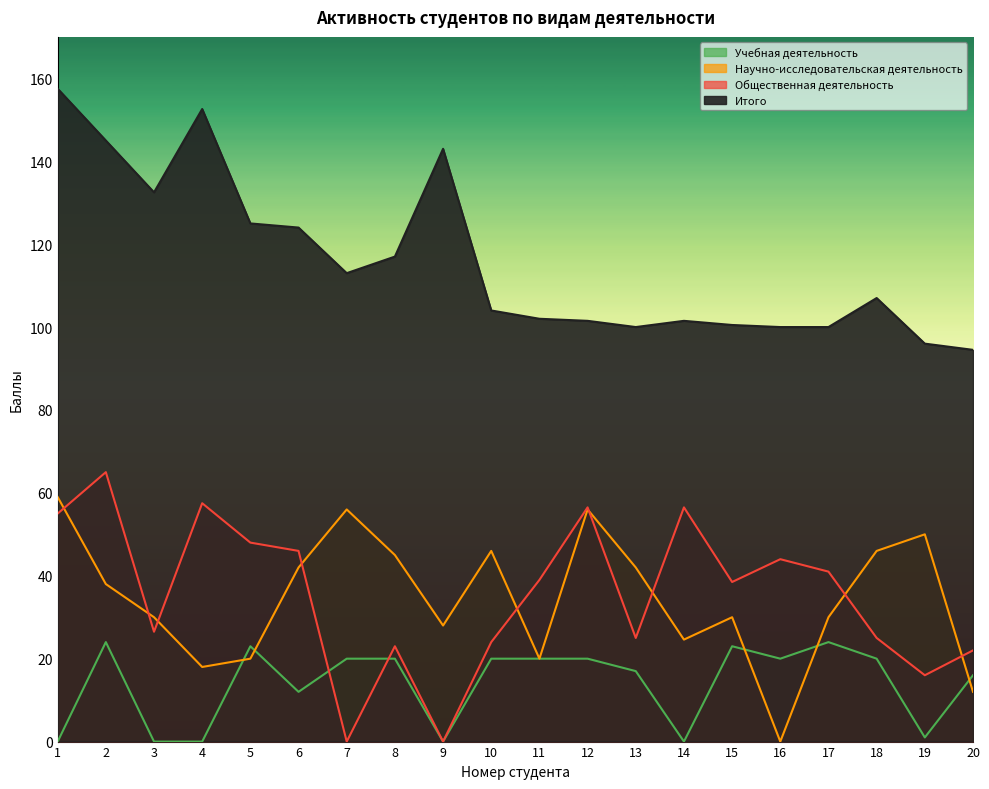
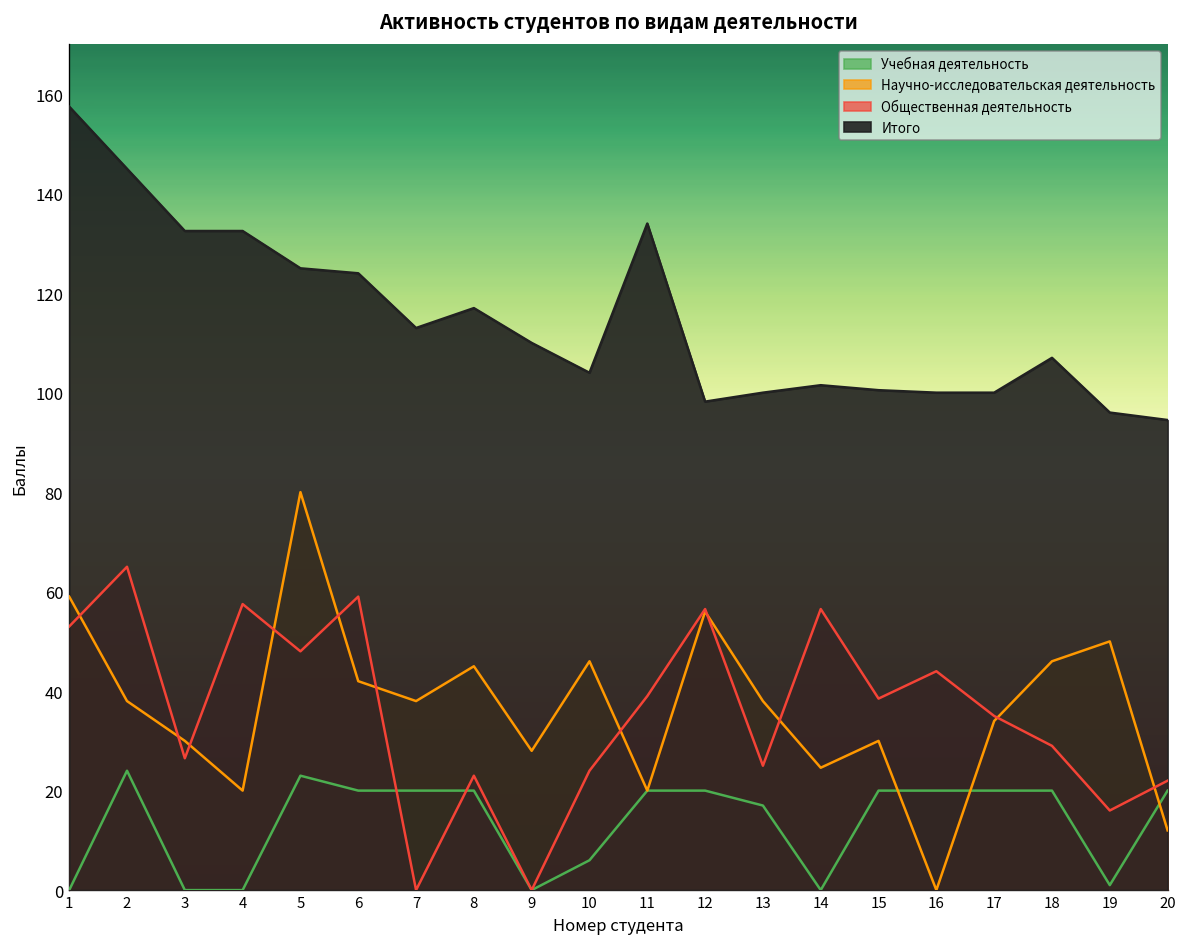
  {
    "Учебная деятельность": {
      "1": 0,
      "2": 24,
      "3": 0,
      "4": 0,
      "5": 23,
-     "6": 12,
+     "6": 20,
      "7": 20,
      "8": 20,
-     "10": 20,
+     "10": 6,
      "12": 20,
      "13": 17,
      "14": 0,
-     "15": 23,
+     "15": 20,
      "16": 20,
-     "17": 24,
+     "17": 20,
      "18": 20,
      "19": 1,
-     "20": 16
+     "20": 20
    },
    "Научно-исследовательская деятельность": {
      "1": 59,
      "2": 38,
      "3": 30,
-     "4": 18,
-     "5": 20,
+     "4": 20,
+     "5": 80,
      "6": 42,
-     "7": 56,
+     "7": 38,
      "8": 45,
      "9": 28,
      "10": 46,
-     "13": 42,
+     "13": 38,
      "14": 25,
      "15": 30,
      "16": 0,
-     "17": 30,
+     "17": 34,
      "18": 46,
      "19": 50,
      "20": 12
    },
    "Общественная деятельность": {
-     "1": 55,
+     "1": 53,
      "2": 65,
      "3": 27,
      "4": 58,
      "5": 48,
-     "6": 46,
+     "6": 59,
      "7": 0,
      "8": 23,
      "10": 24,
      "11": 39,
      "13": 25,
      "14": 57,
      "15": 39,
      "16": 44,
-     "17": 41,
-     "18": 25,
+     "17": 35,
+     "18": 29,
      "19": 16,
      "20": 22
    },
    "Итого": {
      "1": 158,
      "2": 145,
      "3": 133,
-     "4": 153,
+     "4": 133,
      "5": 125,
      "6": 124,
      "7": 113,
      "8": 117,
-     "9": 143,
+     "9": 110,
      "10": 104,
-     "11": 102,
-     "12": 102,
+     "11": 134,
+     "12": 98,
      "13": 100,
      "14": 102,
      "15": 101,
      "16": 100,
      "17": 100,
      "18": 107,
      "19": 96,
      "20": 95
    }
  }
